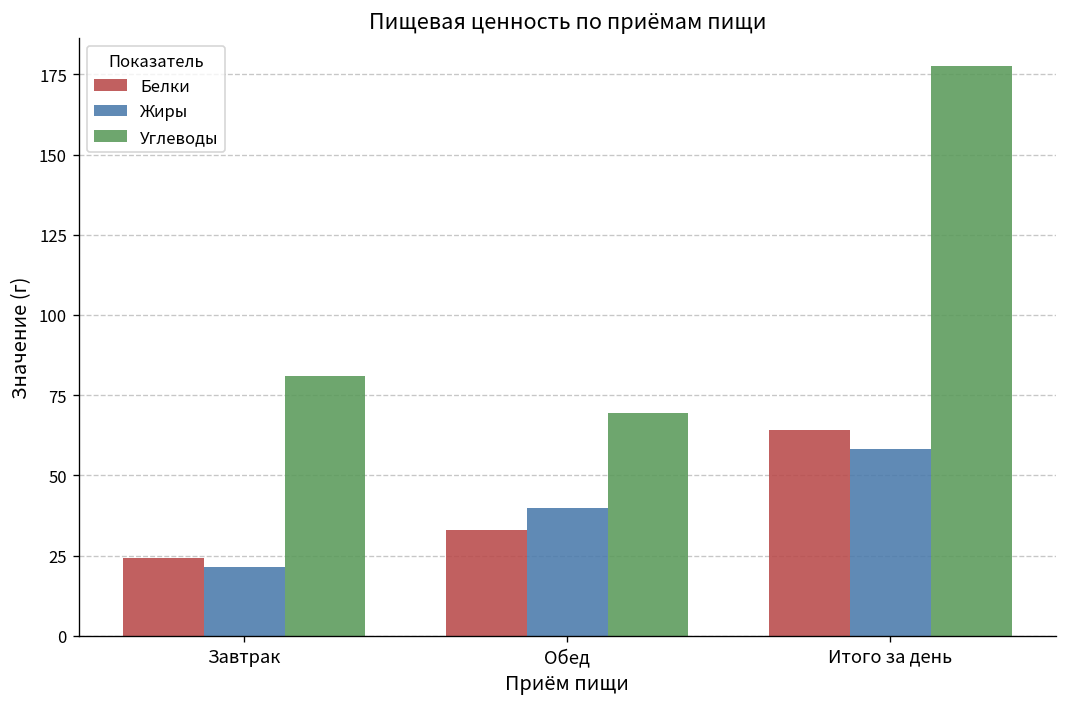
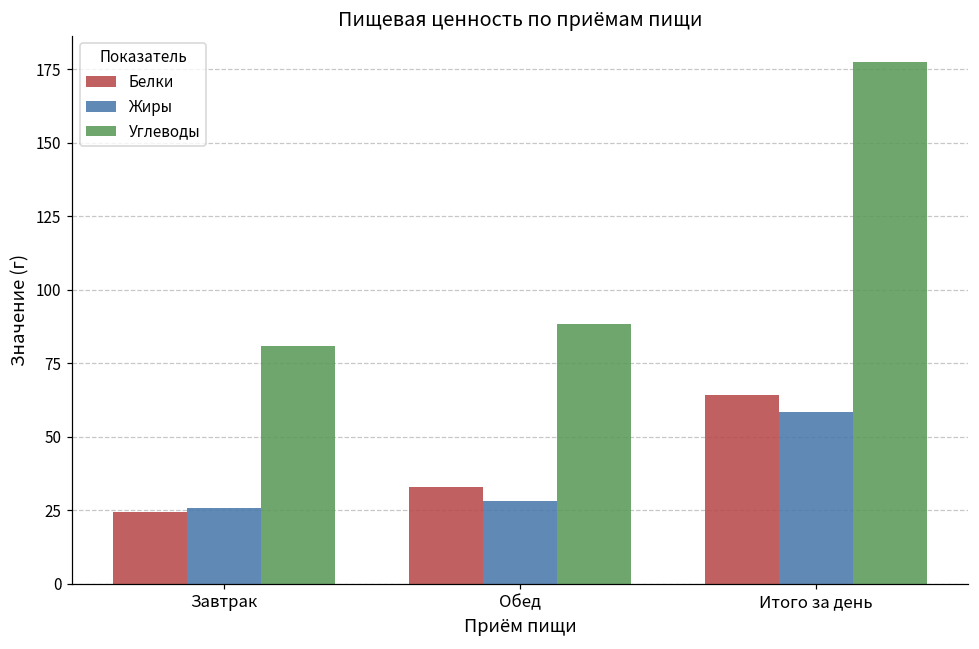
  {
    "Белки": {
      "Завтрак": 24,
      "Обед": 33,
      "Итого за день": 64
    },
    "Жиры": {
-     "Завтрак": 22,
-     "Обед": 40,
+     "Завтрак": 26,
+     "Обед": 28,
      "Итого за день": 58
    },
    "Углеводы": {
      "Завтрак": 81,
-     "Обед": 69,
+     "Обед": 88,
      "Итого за день": 178
    }
  }
